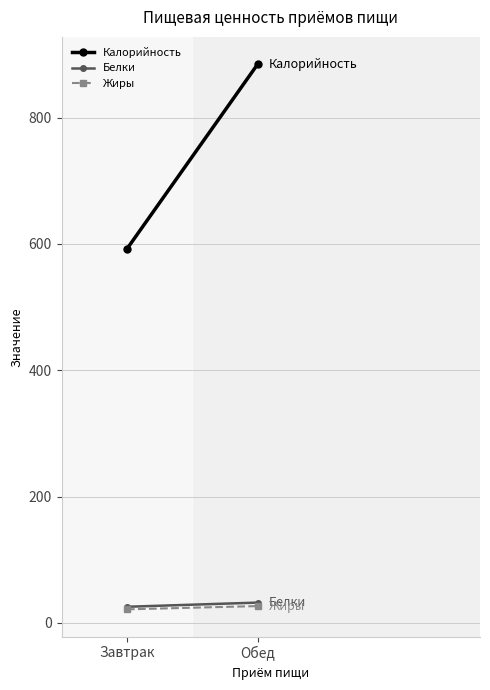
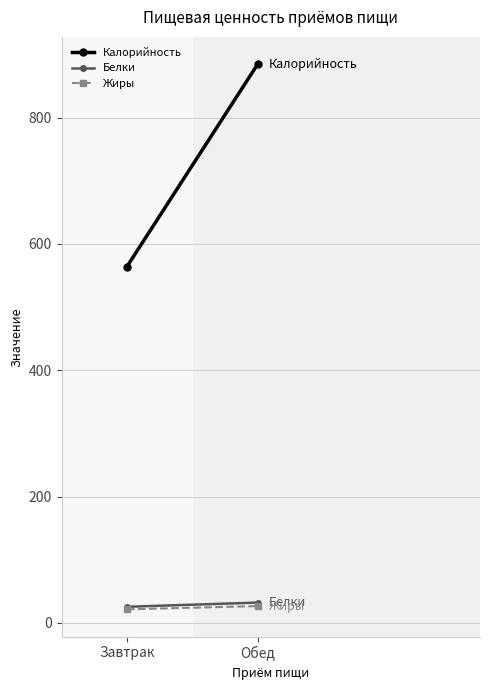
  {
    "Калорийность": {
-     "Завтрак": 590,
+     "Завтрак": 560,
      "Обед": 880
    },
    "Белки": {
      "Завтрак": 30,
      "Обед": 30
    },
    "Жиры": {
      "Завтрак": 20,
      "Обед": 30
    }
  }
